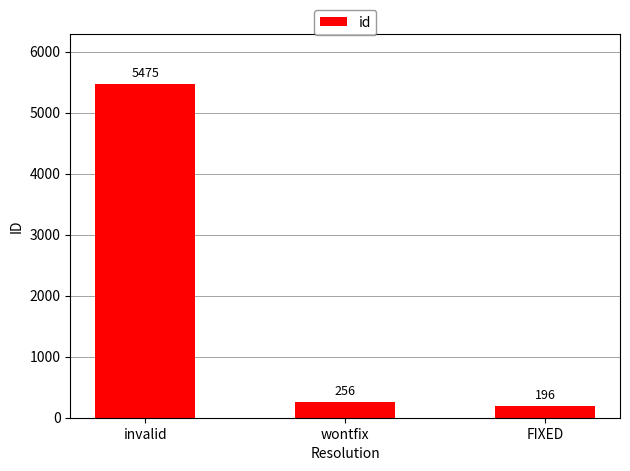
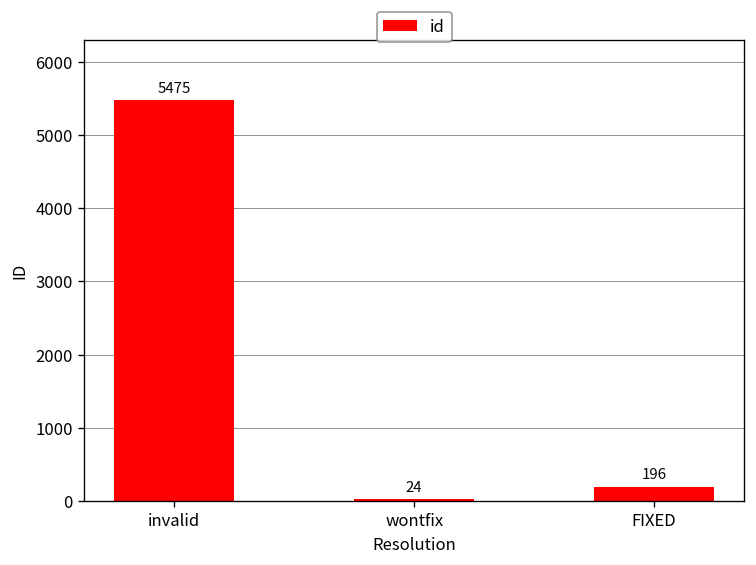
  {
    "invalid": 5475,
-   "wontfix": 256,
+   "wontfix": 24,
    "FIXED": 196
  }
